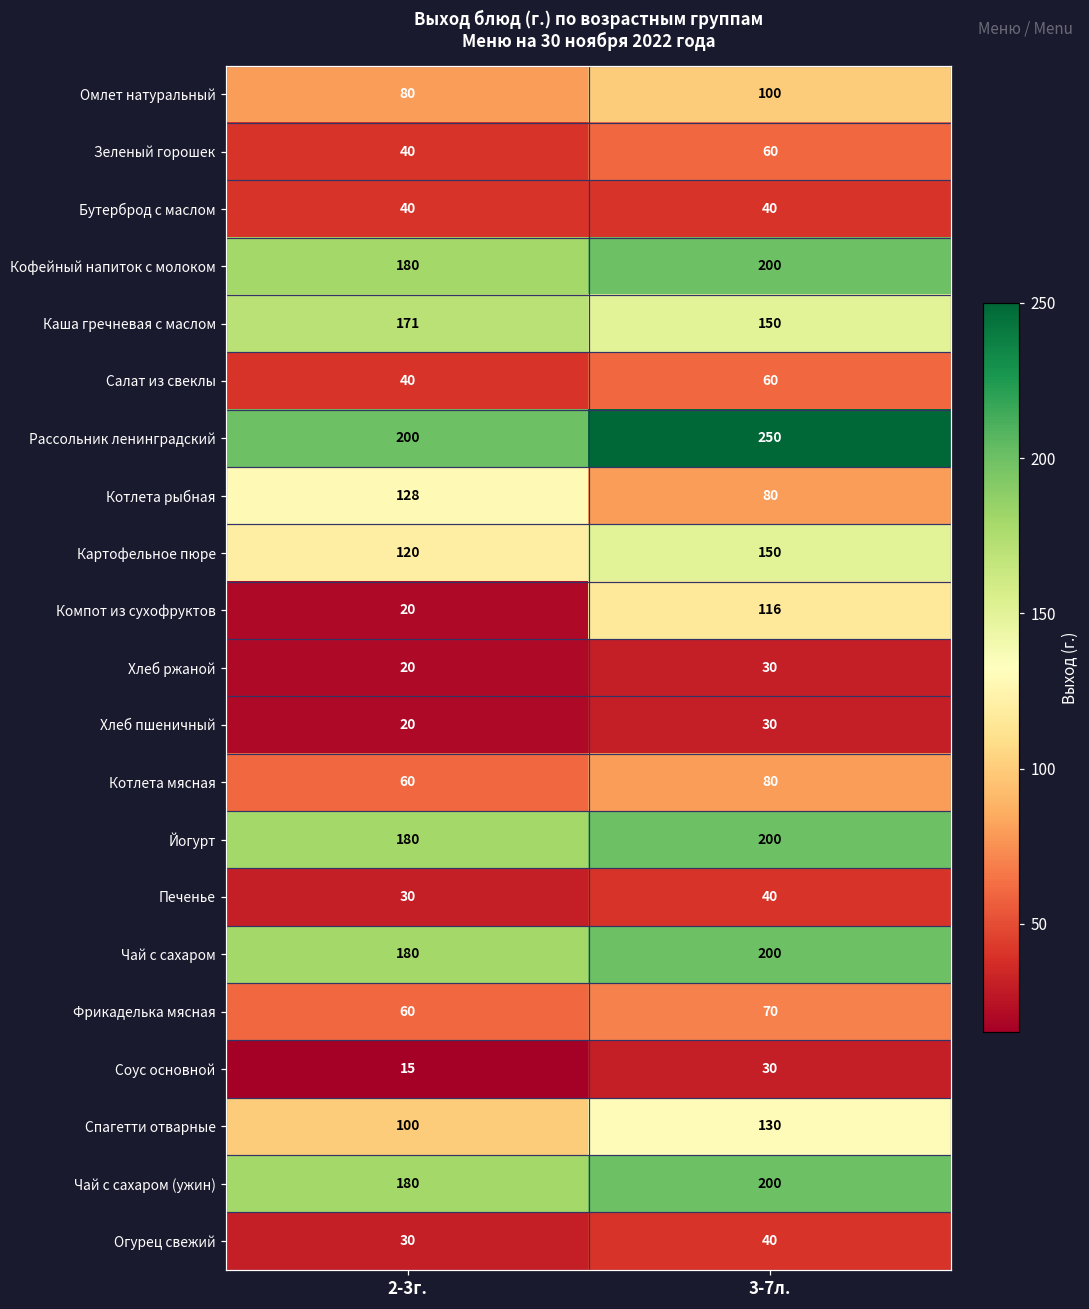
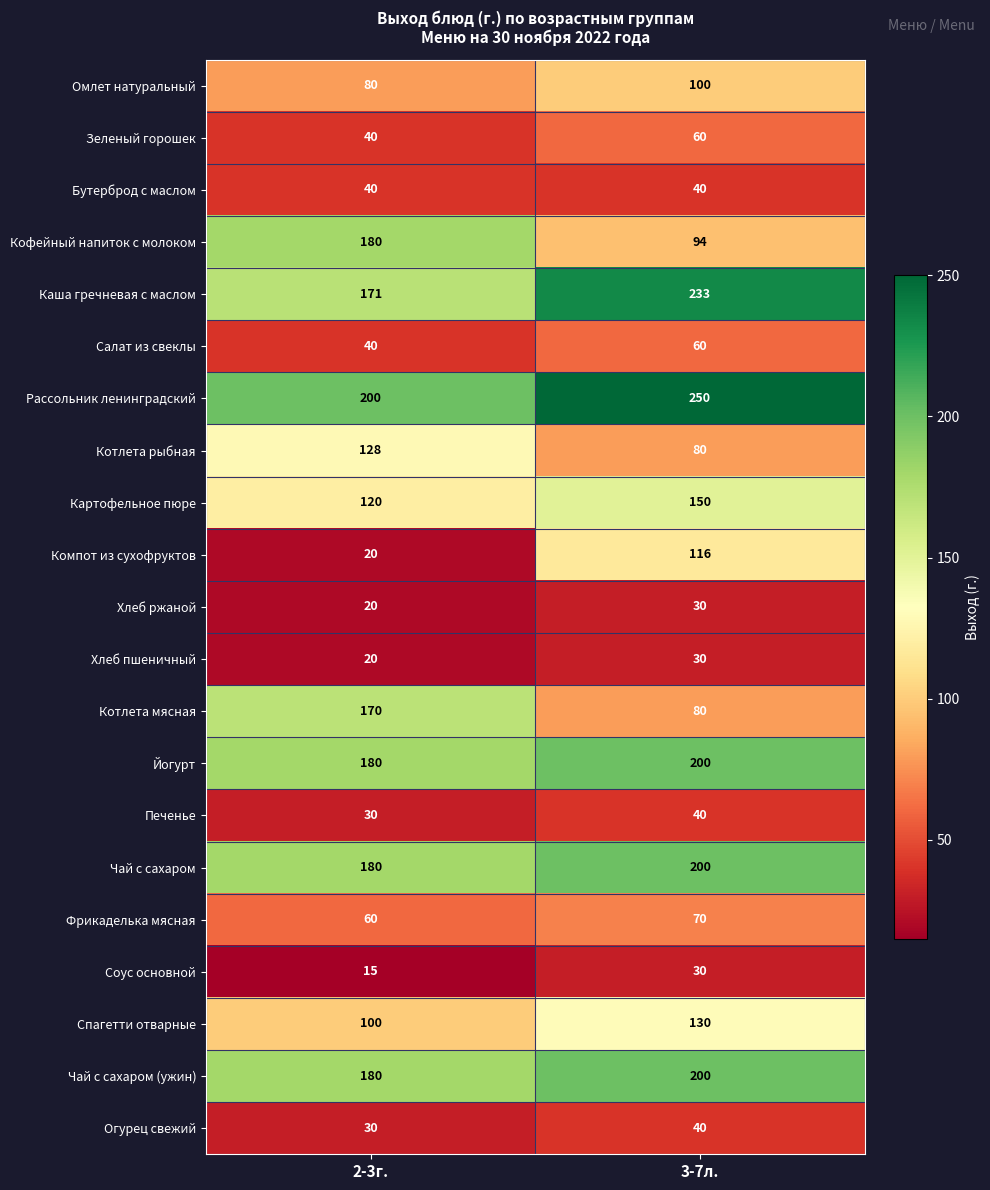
  {
    "Омлет натуральный": {
      "2-3г.": 80,
      "3-7л.": 100
    },
    "Зеленый горошек": {
      "2-3г.": 40,
      "3-7л.": 60
    },
    "Бутерброд с маслом": {
      "2-3г.": 40,
      "3-7л.": 40
    },
    "Кофейный напиток с молоком": {
      "2-3г.": 180,
-     "3-7л.": 200
+     "3-7л.": 94
    },
    "Каша гречневая с маслом": {
      "2-3г.": 171,
-     "3-7л.": 150
+     "3-7л.": 233
    },
    "Салат из свеклы": {
      "2-3г.": 40,
      "3-7л.": 60
    },
    "Рассольник ленинградский": {
      "2-3г.": 200,
      "3-7л.": 250
    },
    "Котлета рыбная": {
      "2-3г.": 128,
      "3-7л.": 80
    },
    "Картофельное пюре": {
      "2-3г.": 120,
      "3-7л.": 150
    },
    "Компот из сухофруктов": {
      "2-3г.": 20,
      "3-7л.": 116
    },
    "Хлеб ржаной": {
      "2-3г.": 20,
      "3-7л.": 30
    },
    "Хлеб пшеничный": {
      "2-3г.": 20,
      "3-7л.": 30
    },
    "Котлета мясная": {
-     "2-3г.": 60,
+     "2-3г.": 170,
      "3-7л.": 80
    },
    "Йогурт": {
      "2-3г.": 180,
      "3-7л.": 200
    },
    "Печенье": {
      "2-3г.": 30,
      "3-7л.": 40
    },
    "Чай с сахаром": {
      "2-3г.": 180,
      "3-7л.": 200
    },
    "Фрикаделька мясная": {
      "2-3г.": 60,
      "3-7л.": 70
    },
    "Соус основной": {
      "2-3г.": 15,
      "3-7л.": 30
    },
    "Спагетти отварные": {
      "2-3г.": 100,
      "3-7л.": 130
    },
    "Чай с сахаром (ужин)": {
      "2-3г.": 180,
      "3-7л.": 200
    },
    "Огурец свежий": {
      "2-3г.": 30,
      "3-7л.": 40
    }
  }
